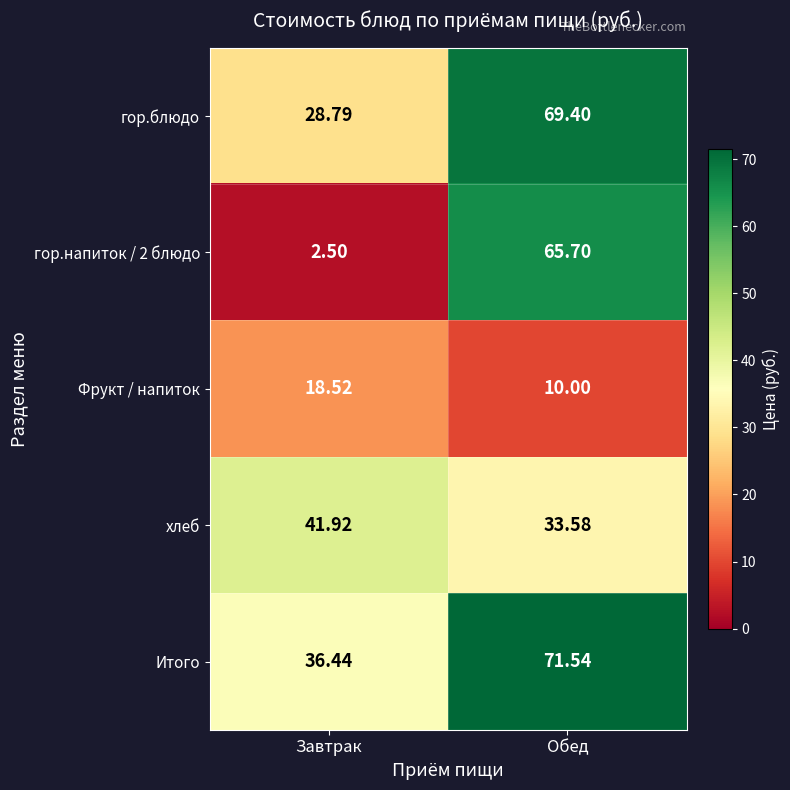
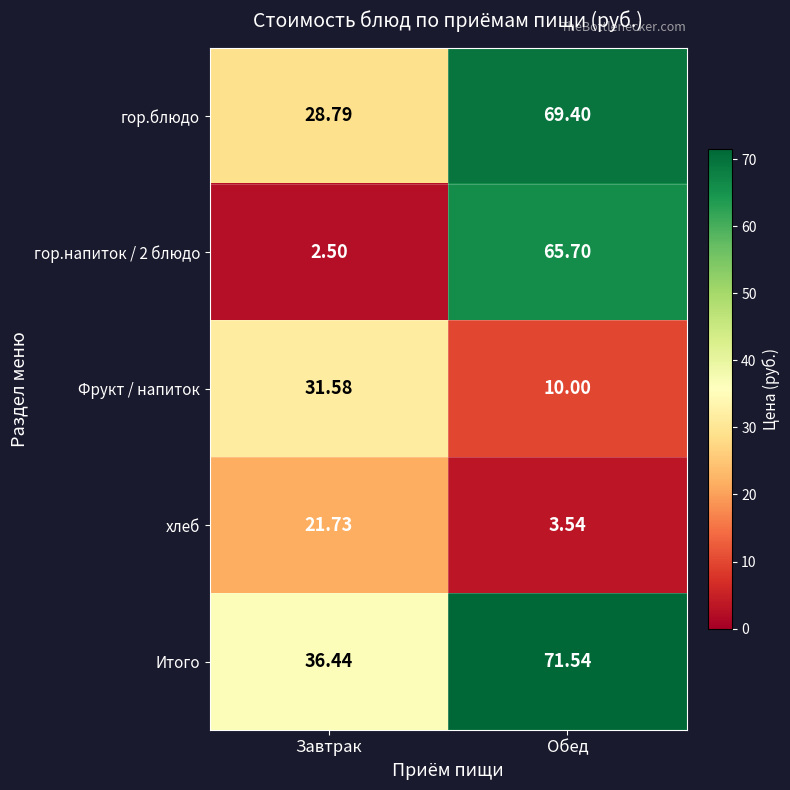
  {
    "гор.блюдо": {
      "Завтрак": 28.79,
      "Обед": 69.40
    },
    "гор.напиток / 2 блюдо": {
      "Завтрак": 2.50,
      "Обед": 65.70
    },
    "Фрукт / напиток": {
-     "Завтрак": 18.52,
+     "Завтрак": 31.58,
      "Обед": 10.00
    },
    "хлеб": {
-     "Завтрак": 41.92,
-     "Обед": 33.58
+     "Завтрак": 21.73,
+     "Обед": 3.54
    },
    "Итого": {
      "Завтрак": 36.44,
      "Обед": 71.54
    }
  }
